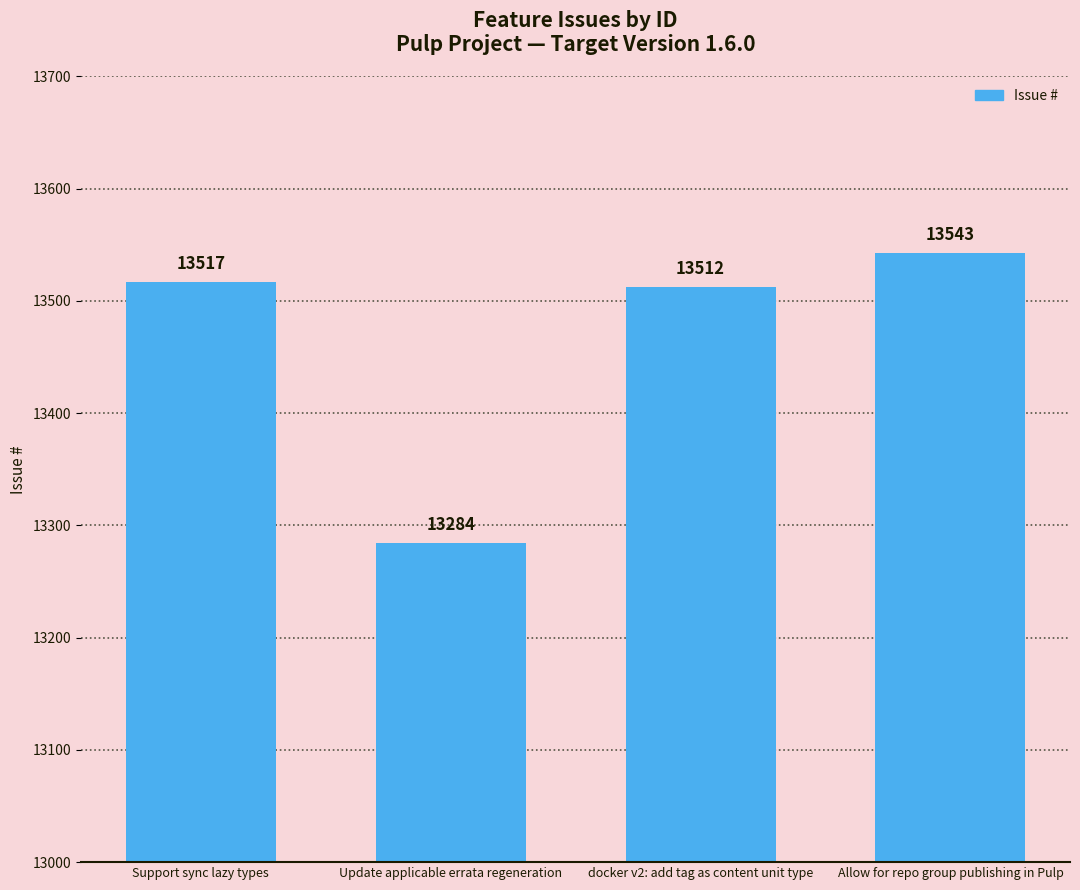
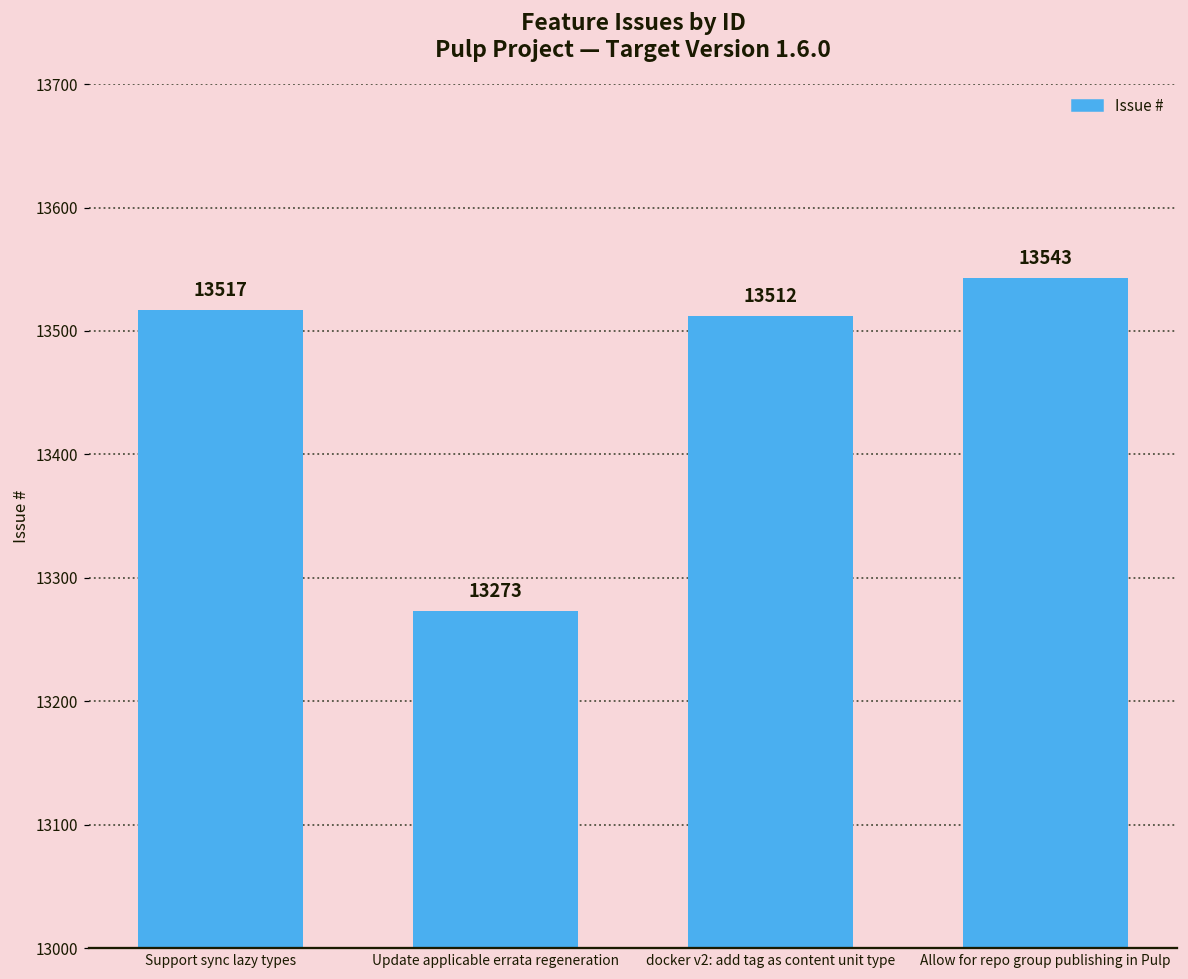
  {
    "Support sync lazy types": 13517,
-   "Update applicable errata regeneration": 13284,
+   "Update applicable errata regeneration": 13273,
    "docker v2: add tag as content unit type": 13512,
    "Allow for repo group publishing in Pulp": 13543
  }
